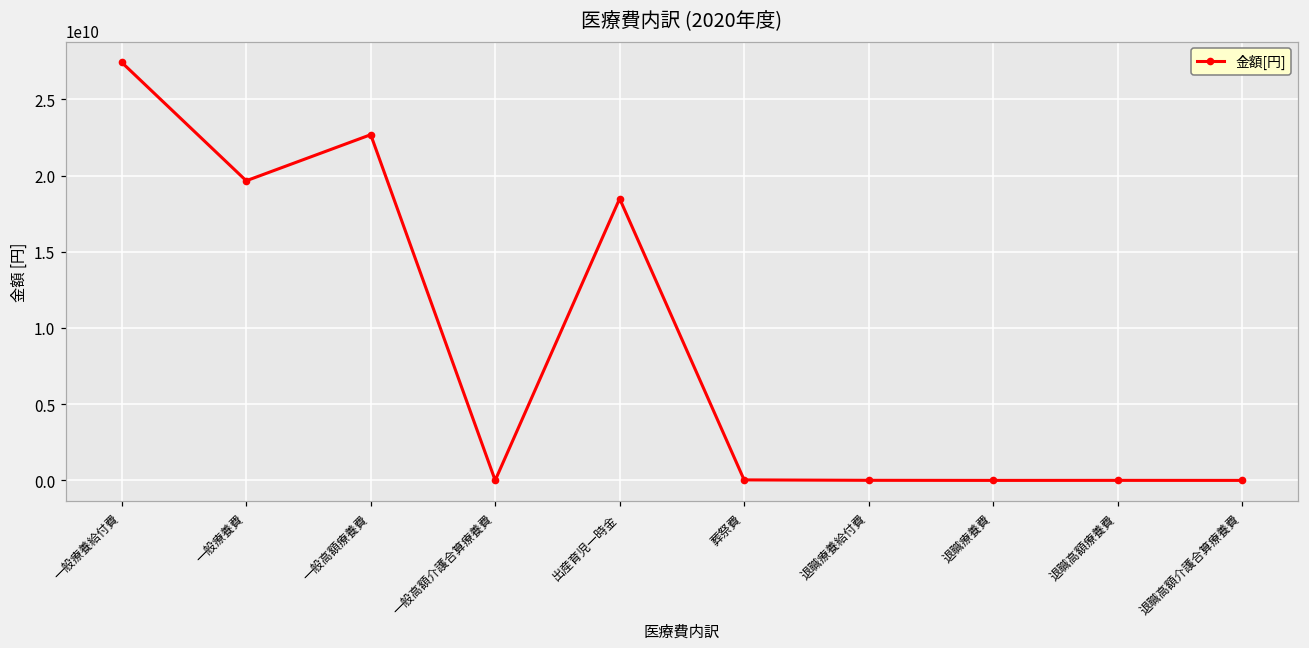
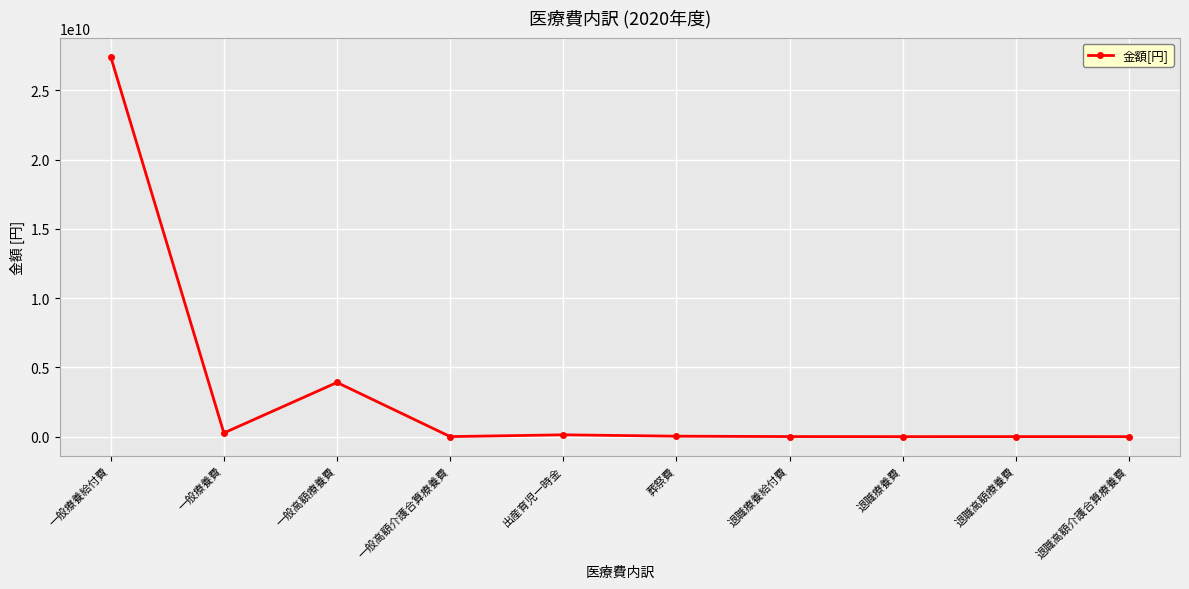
  {
    "一般療養給付費": 27400000000,
-   "一般療養費": 19700000000,
-   "一般高額療養費": 22700000000,
+   "一般療養費": 300000000,
+   "一般高額療養費": 3900000000,
    "一般高額介護合算療養費": 0,
-   "出産育児一時金": 18500000000,
+   "出産育児一時金": 100000000,
    "葬祭費": 0,
    "退職療養給付費": 0,
    "退職療養費": 0,
    "退職高額療養費": 0,
    "退職高額介護合算療養費": 0
  }
